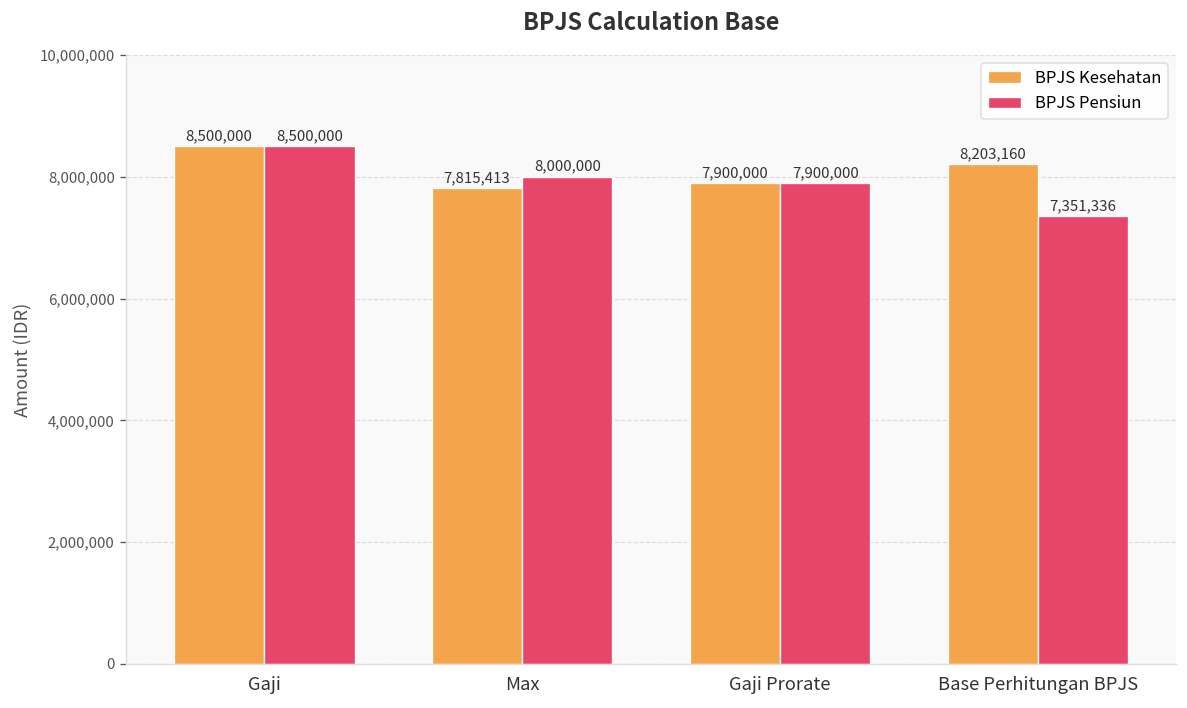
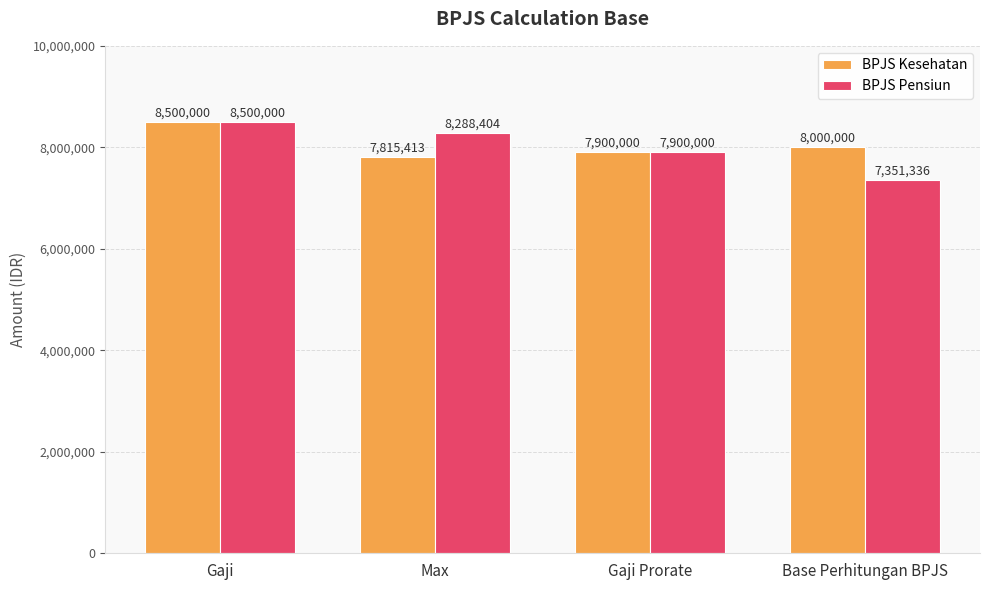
  {
    "BPJS Kesehatan": {
      "Gaji": "8,500,000",
      "Max": "7,815,413",
      "Gaji Prorate": "7,900,000",
-     "Base Perhitungan BPJS": "8,203,160"
+     "Base Perhitungan BPJS": "8,000,000"
    },
    "BPJS Pensiun": {
      "Gaji": "8,500,000",
-     "Max": "8,000,000",
+     "Max": "8,288,404",
      "Gaji Prorate": "7,900,000",
      "Base Perhitungan BPJS": "7,351,336"
    }
  }
